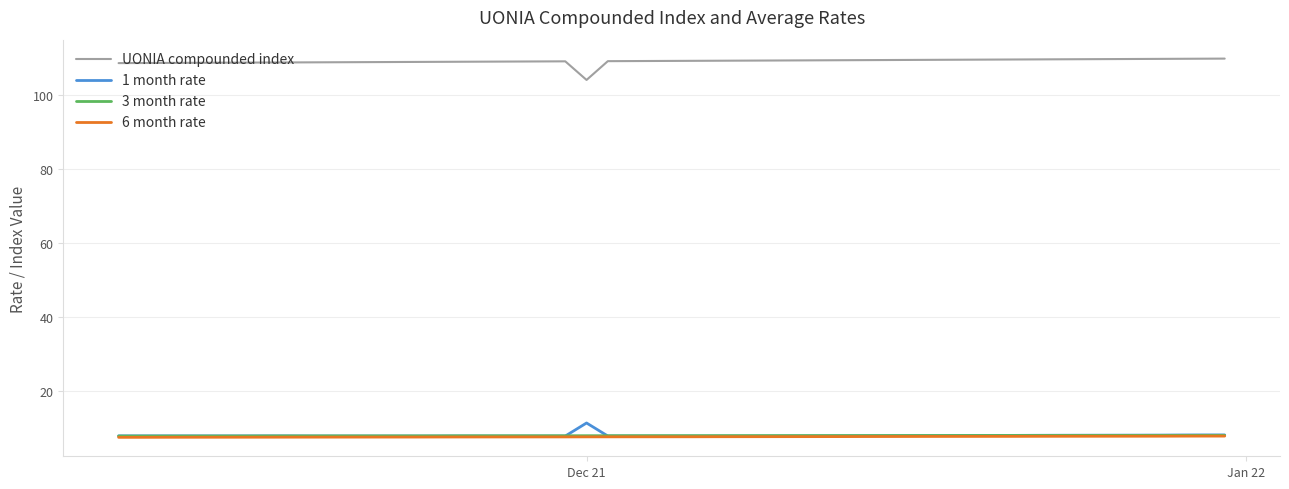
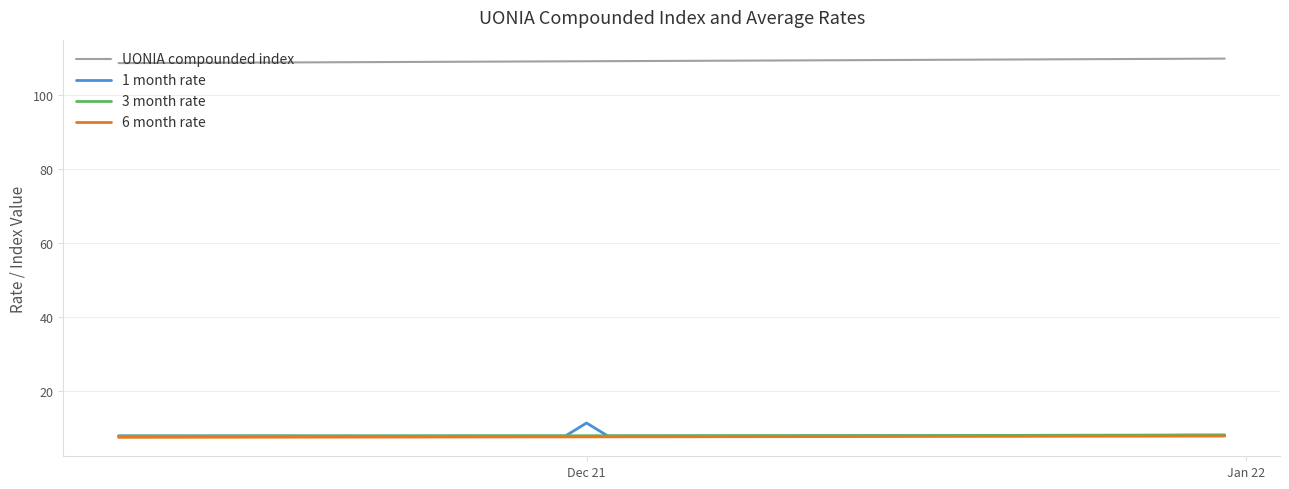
  {
    "UONIA compounded index": {
-     "Dec 21": 104
+     "Dec 21": 109
    },
    "1 month rate": {
      "Dec 21": 11
    }
  }
